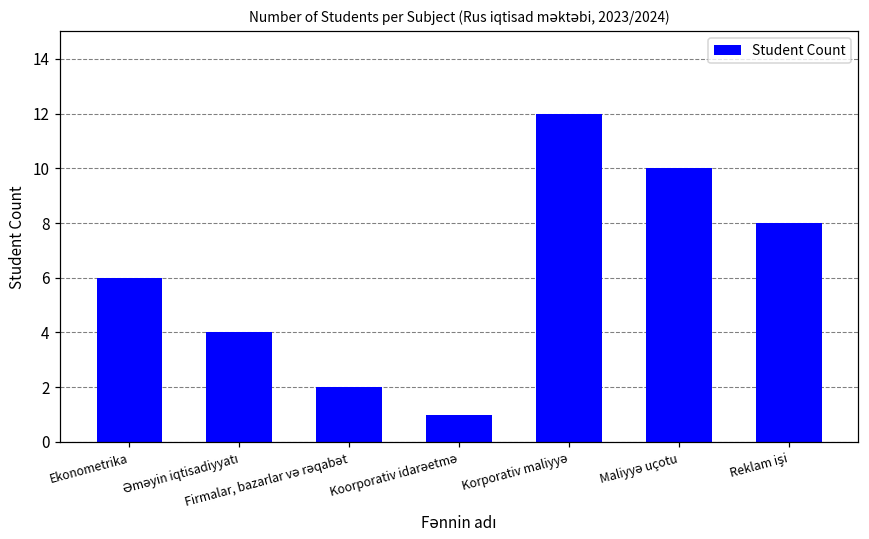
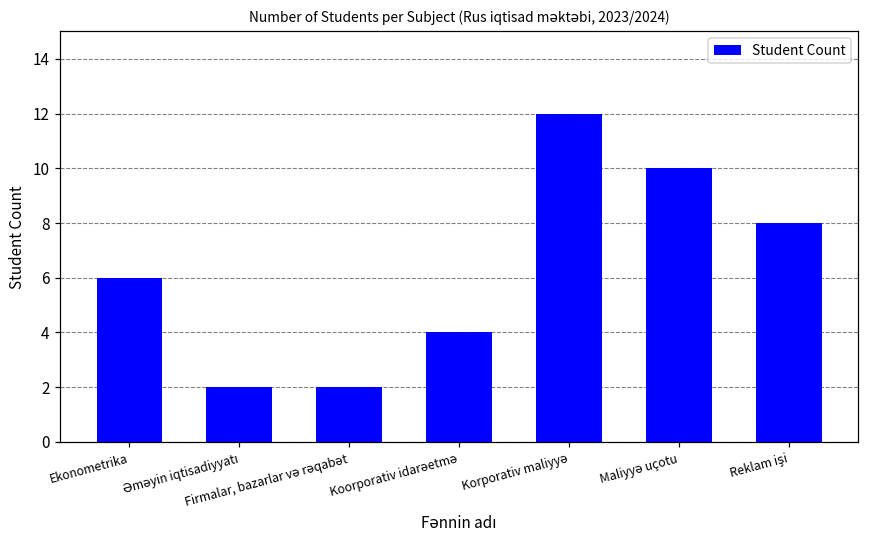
  {
    "Ekonometrika": 6,
-   "Əməyin iqtisadiyyatı": 4,
+   "Əməyin iqtisadiyyatı": 2,
    "Firmalar, bazarlar və rəqabət": 2,
-   "Koorporativ idarəetmə": 1,
+   "Koorporativ idarəetmə": 4,
    "Korporativ maliyyə": 12,
    "Maliyyə uçotu": 10,
    "Reklam işi": 8
  }
